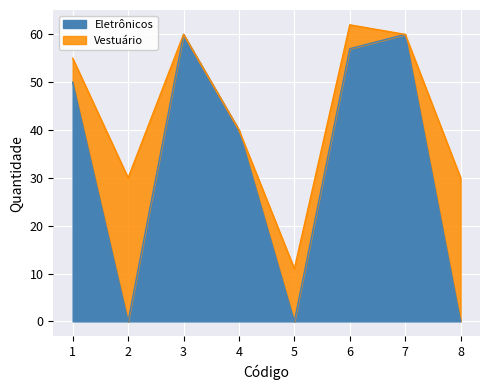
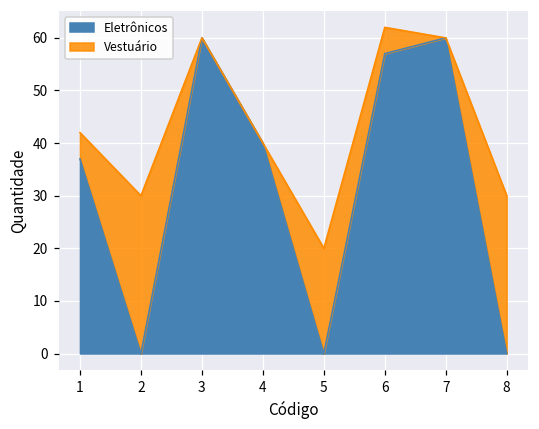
  {
    "Eletrônicos": {
-     "1": 50,
+     "1": 37,
      "2": 0,
      "5": 0,
      "6": 57,
      "8": 0
    },
    "Vestuário": {
      "1": 5,
      "2": 30,
-     "5": 11,
+     "5": 20,
      "6": 5,
      "8": 30
    }
  }
